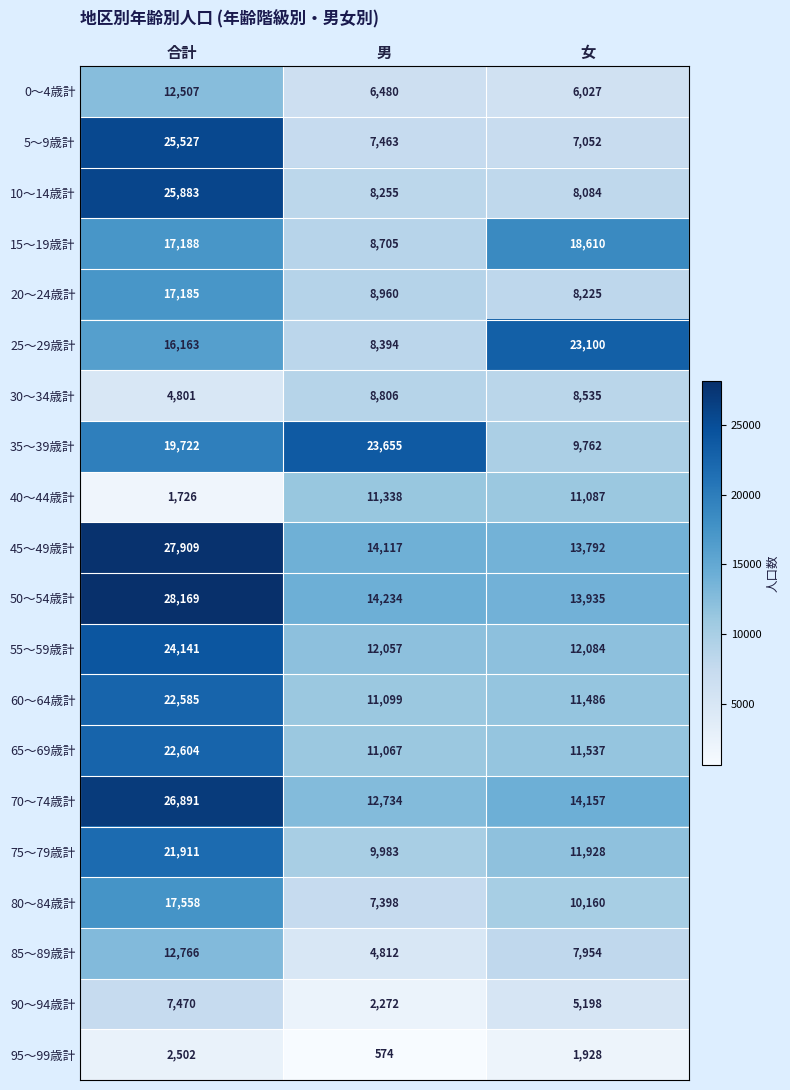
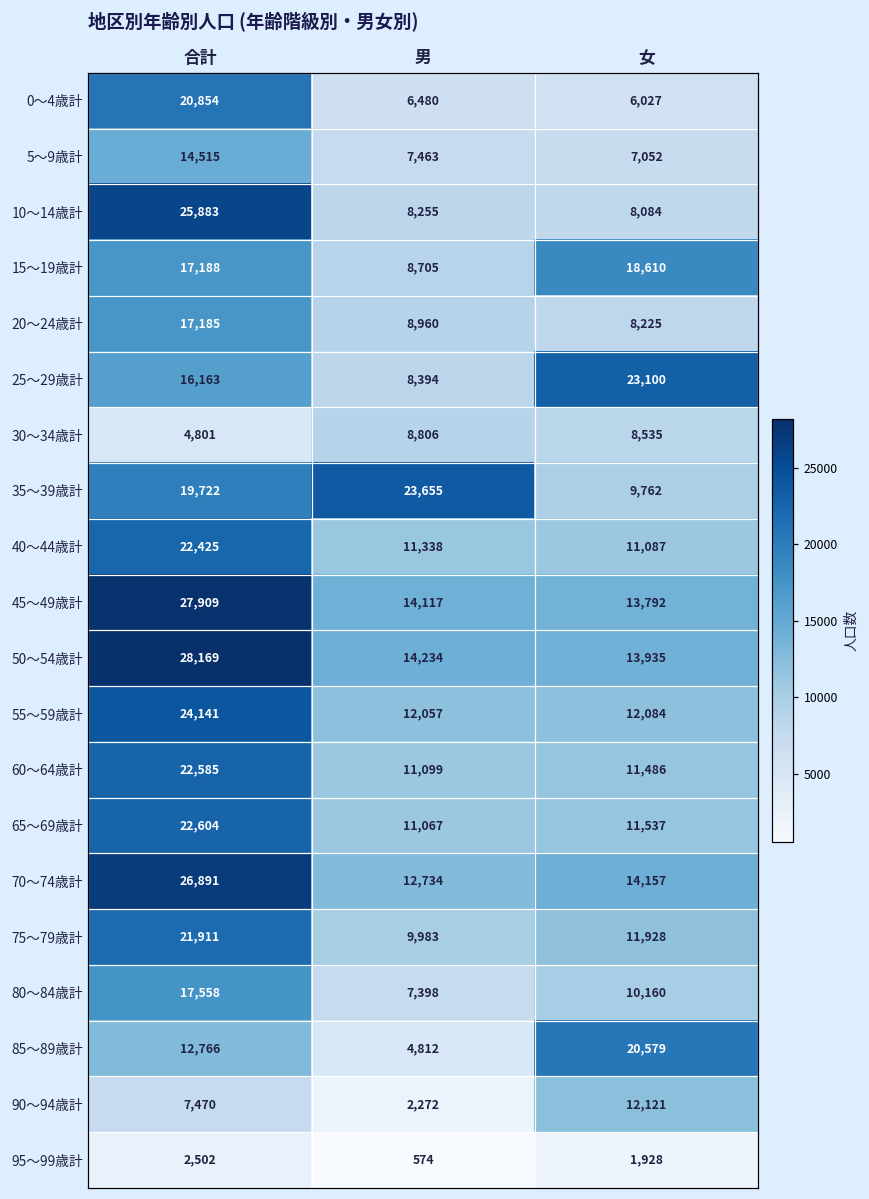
  {
    "0～4歳計": {
-     "合計": "12,507",
+     "合計": "20,854",
      "男": "6,480",
      "女": "6,027"
    },
    "5～9歳計": {
-     "合計": "25,527",
+     "合計": "14,515",
      "男": "7,463",
      "女": "7,052"
    },
    "10～14歳計": {
      "合計": "25,883",
      "男": "8,255",
      "女": "8,084"
    },
    "15～19歳計": {
      "合計": "17,188",
      "男": "8,705",
      "女": "18,610"
    },
    "20～24歳計": {
      "合計": "17,185",
      "男": "8,960",
      "女": "8,225"
    },
    "25～29歳計": {
      "合計": "16,163",
      "男": "8,394",
      "女": "23,100"
    },
    "30～34歳計": {
      "合計": "4,801",
      "男": "8,806",
      "女": "8,535"
    },
    "35～39歳計": {
      "合計": "19,722",
      "男": "23,655",
      "女": "9,762"
    },
    "40～44歳計": {
-     "合計": "1,726",
+     "合計": "22,425",
      "男": "11,338",
      "女": "11,087"
    },
    "45～49歳計": {
      "合計": "27,909",
      "男": "14,117",
      "女": "13,792"
    },
    "50～54歳計": {
      "合計": "28,169",
      "男": "14,234",
      "女": "13,935"
    },
    "55～59歳計": {
      "合計": "24,141",
      "男": "12,057",
      "女": "12,084"
    },
    "60～64歳計": {
      "合計": "22,585",
      "男": "11,099",
      "女": "11,486"
    },
    "65～69歳計": {
      "合計": "22,604",
      "男": "11,067",
      "女": "11,537"
    },
    "70～74歳計": {
      "合計": "26,891",
      "男": "12,734",
      "女": "14,157"
    },
    "75～79歳計": {
      "合計": "21,911",
      "男": "9,983",
      "女": "11,928"
    },
    "80～84歳計": {
      "合計": "17,558",
      "男": "7,398",
      "女": "10,160"
    },
    "85～89歳計": {
      "合計": "12,766",
      "男": "4,812",
-     "女": "7,954"
+     "女": "20,579"
    },
    "90～94歳計": {
      "合計": "7,470",
      "男": "2,272",
-     "女": "5,198"
+     "女": "12,121"
    },
    "95～99歳計": {
      "合計": "2,502",
      "男": "574",
      "女": "1,928"
    }
  }
